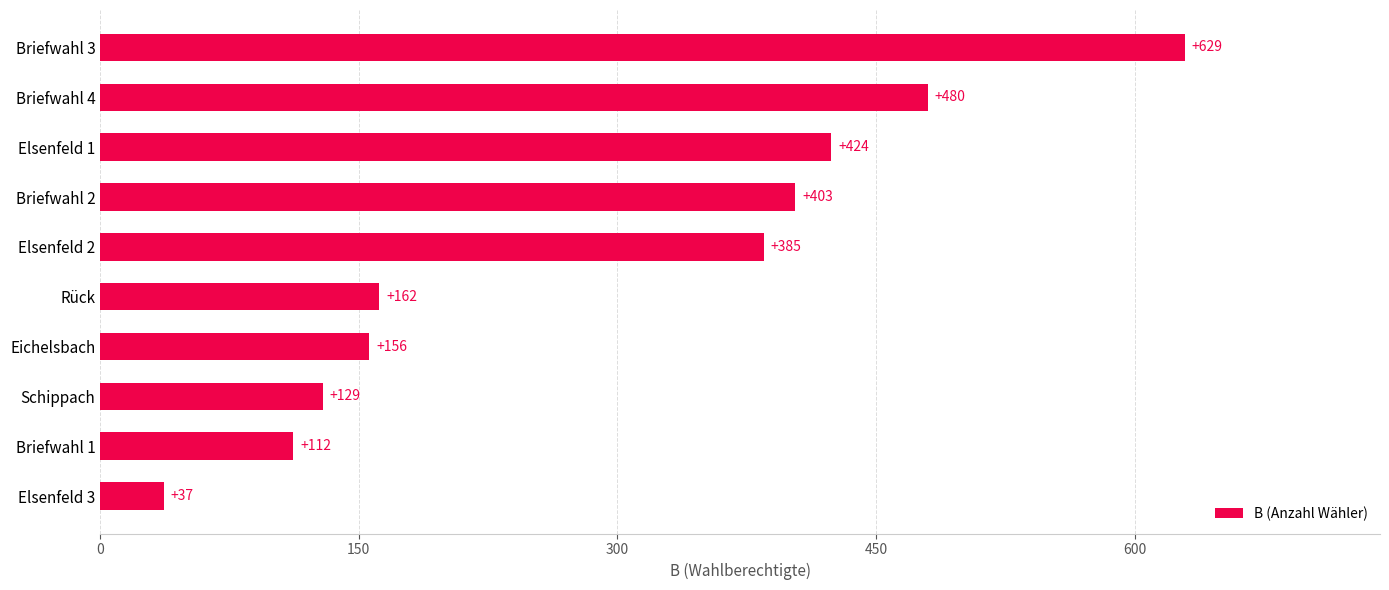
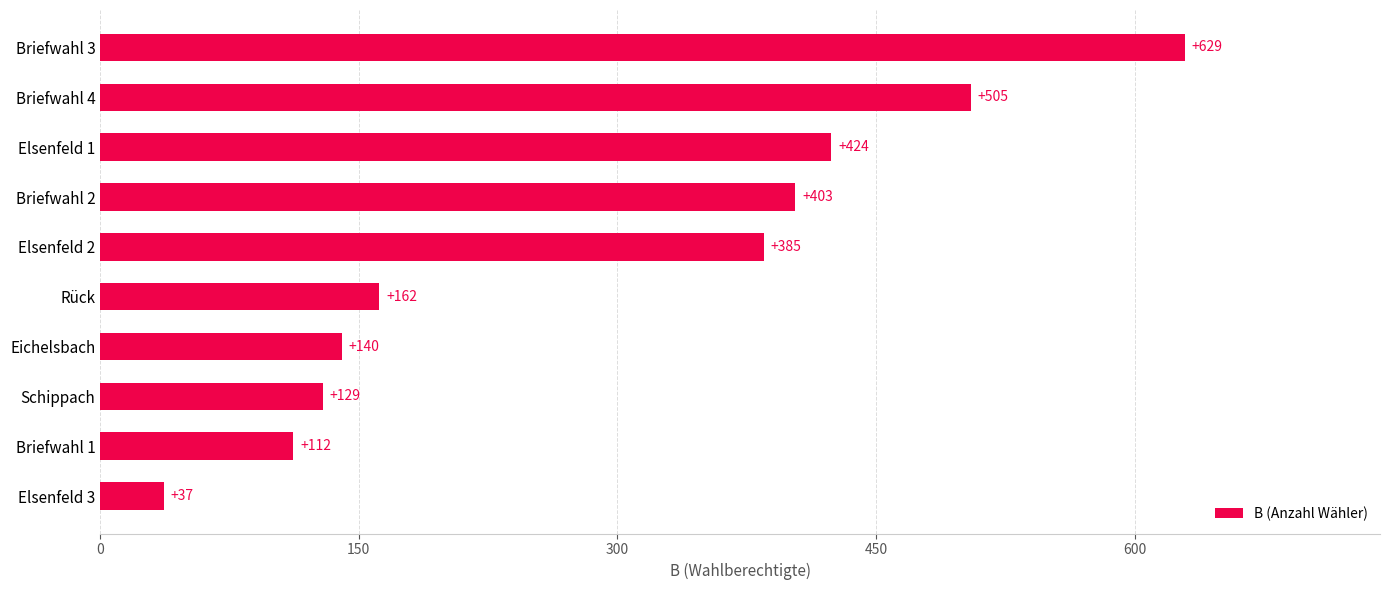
  {
    "Briefwahl 3": "+629",
-   "Briefwahl 4": "+480",
+   "Briefwahl 4": "+505",
    "Elsenfeld 1": "+424",
    "Briefwahl 2": "+403",
    "Elsenfeld 2": "+385",
    "Rück": "+162",
-   "Eichelsbach": "+156",
+   "Eichelsbach": "+140",
    "Schippach": "+129",
    "Briefwahl 1": "+112",
    "Elsenfeld 3": "+37"
  }
